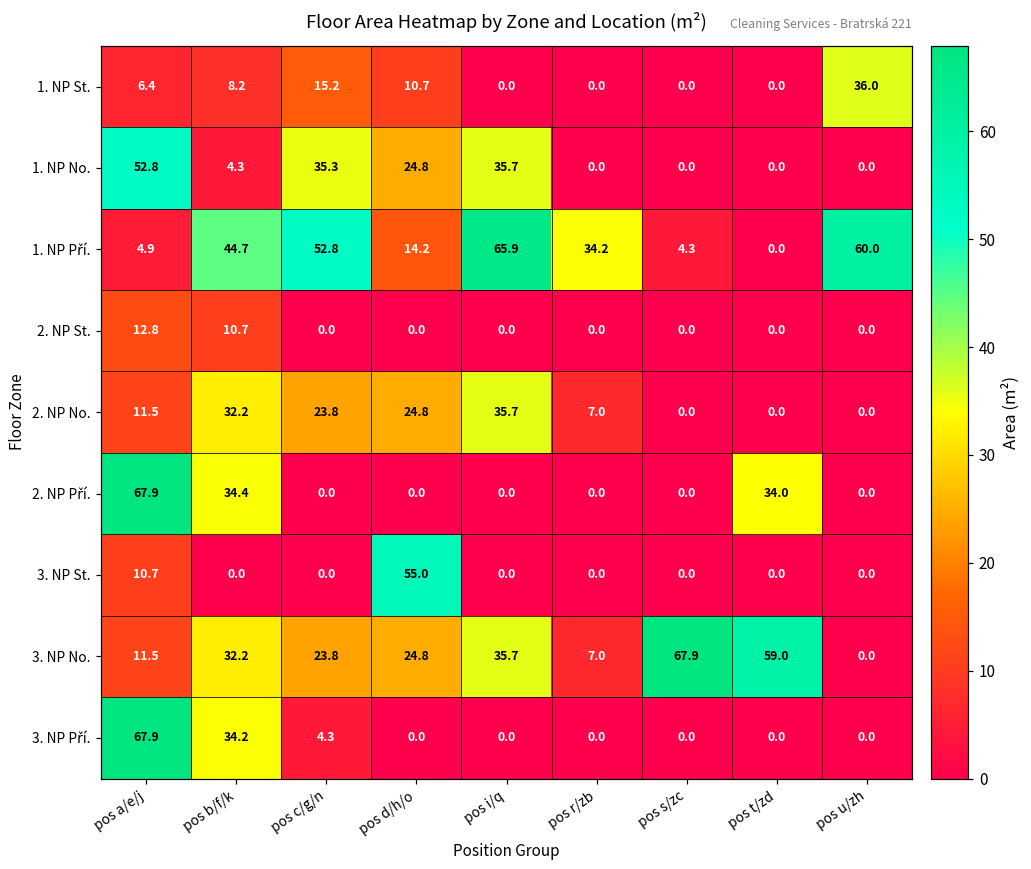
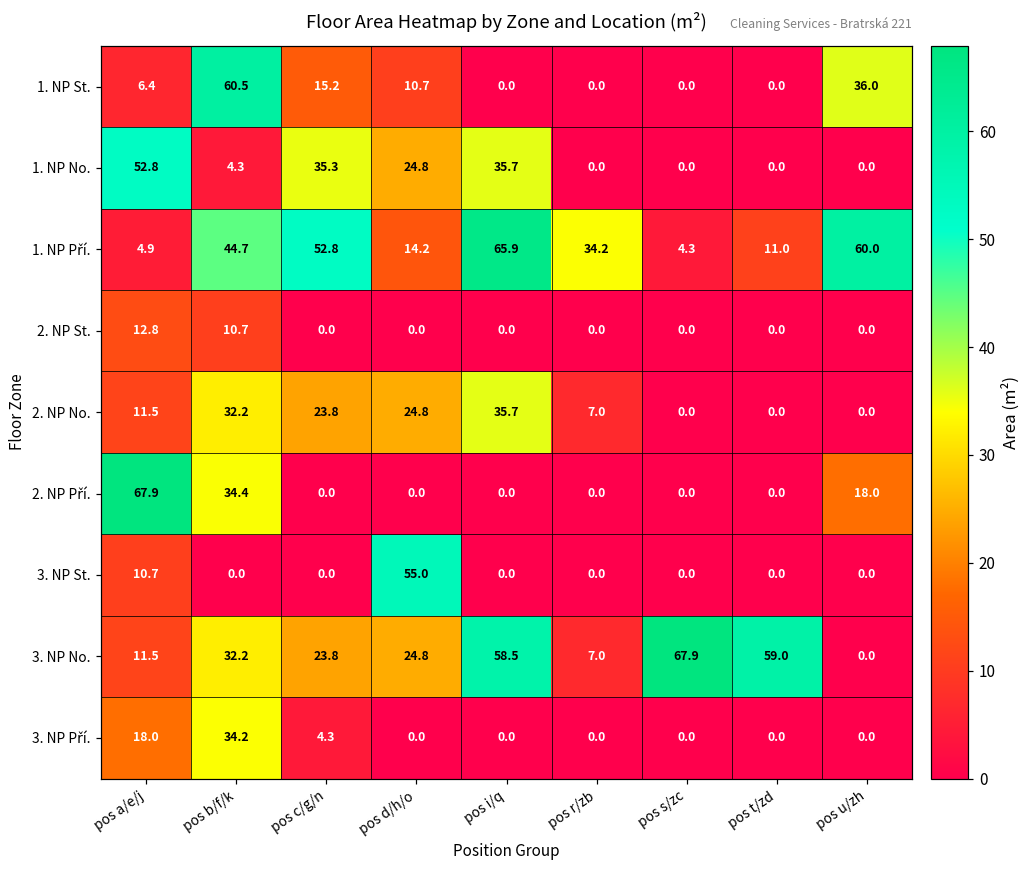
  {
    "1. NP St.": {
      "pos a/e/j": 6.4,
-     "pos b/f/k": 8.2,
+     "pos b/f/k": 60.5,
      "pos c/g/n": 15.2,
      "pos d/h/o": 10.7,
      "pos i/q": 0.0,
      "pos r/zb": 0.0,
      "pos s/zc": 0.0,
      "pos t/zd": 0.0,
      "pos u/zh": 36.0
    },
    "1. NP No.": {
      "pos a/e/j": 52.8,
      "pos b/f/k": 4.3,
      "pos c/g/n": 35.3,
      "pos d/h/o": 24.8,
      "pos i/q": 35.7,
      "pos r/zb": 0.0,
      "pos s/zc": 0.0,
      "pos t/zd": 0.0,
      "pos u/zh": 0.0
    },
    "1. NP Pří.": {
      "pos a/e/j": 4.9,
      "pos b/f/k": 44.7,
      "pos c/g/n": 52.8,
      "pos d/h/o": 14.2,
      "pos i/q": 65.9,
      "pos r/zb": 34.2,
      "pos s/zc": 4.3,
-     "pos t/zd": 0.0,
+     "pos t/zd": 11.0,
      "pos u/zh": 60.0
    },
    "2. NP St.": {
      "pos a/e/j": 12.8,
      "pos b/f/k": 10.7,
      "pos c/g/n": 0.0,
      "pos d/h/o": 0.0,
      "pos i/q": 0.0,
      "pos r/zb": 0.0,
      "pos s/zc": 0.0,
      "pos t/zd": 0.0,
      "pos u/zh": 0.0
    },
    "2. NP No.": {
      "pos a/e/j": 11.5,
      "pos b/f/k": 32.2,
      "pos c/g/n": 23.8,
      "pos d/h/o": 24.8,
      "pos i/q": 35.7,
      "pos r/zb": 7.0,
      "pos s/zc": 0.0,
      "pos t/zd": 0.0,
      "pos u/zh": 0.0
    },
    "2. NP Pří.": {
      "pos a/e/j": 67.9,
      "pos b/f/k": 34.4,
      "pos c/g/n": 0.0,
      "pos d/h/o": 0.0,
      "pos i/q": 0.0,
      "pos r/zb": 0.0,
      "pos s/zc": 0.0,
-     "pos t/zd": 34.0,
-     "pos u/zh": 0.0
+     "pos t/zd": 0.0,
+     "pos u/zh": 18.0
    },
    "3. NP St.": {
      "pos a/e/j": 10.7,
      "pos b/f/k": 0.0,
      "pos c/g/n": 0.0,
      "pos d/h/o": 55.0,
      "pos i/q": 0.0,
      "pos r/zb": 0.0,
      "pos s/zc": 0.0,
      "pos t/zd": 0.0,
      "pos u/zh": 0.0
    },
    "3. NP No.": {
      "pos a/e/j": 11.5,
      "pos b/f/k": 32.2,
      "pos c/g/n": 23.8,
      "pos d/h/o": 24.8,
-     "pos i/q": 35.7,
+     "pos i/q": 58.5,
      "pos r/zb": 7.0,
      "pos s/zc": 67.9,
      "pos t/zd": 59.0,
      "pos u/zh": 0.0
    },
    "3. NP Pří.": {
-     "pos a/e/j": 67.9,
+     "pos a/e/j": 18.0,
      "pos b/f/k": 34.2,
      "pos c/g/n": 4.3,
      "pos d/h/o": 0.0,
      "pos i/q": 0.0,
      "pos r/zb": 0.0,
      "pos s/zc": 0.0,
      "pos t/zd": 0.0,
      "pos u/zh": 0.0
    }
  }
